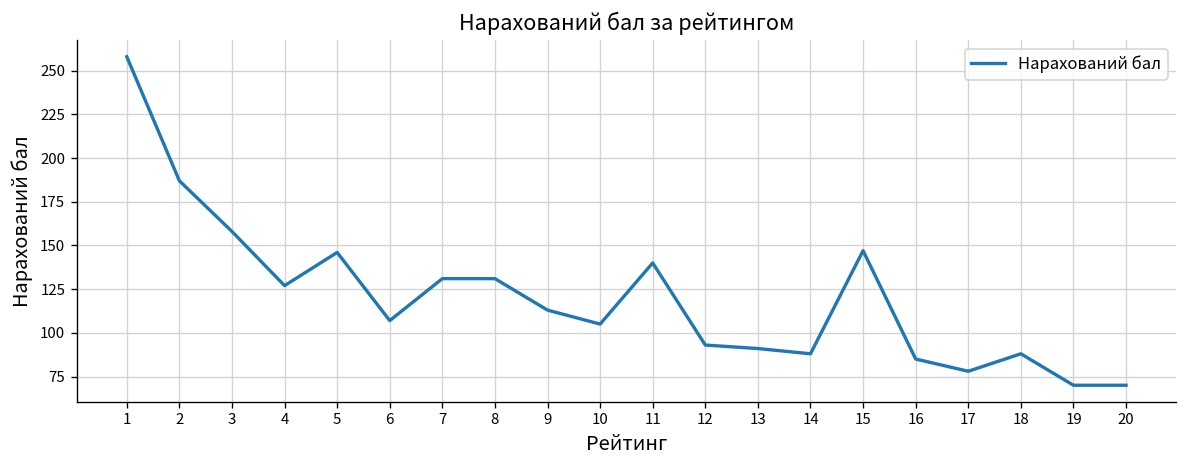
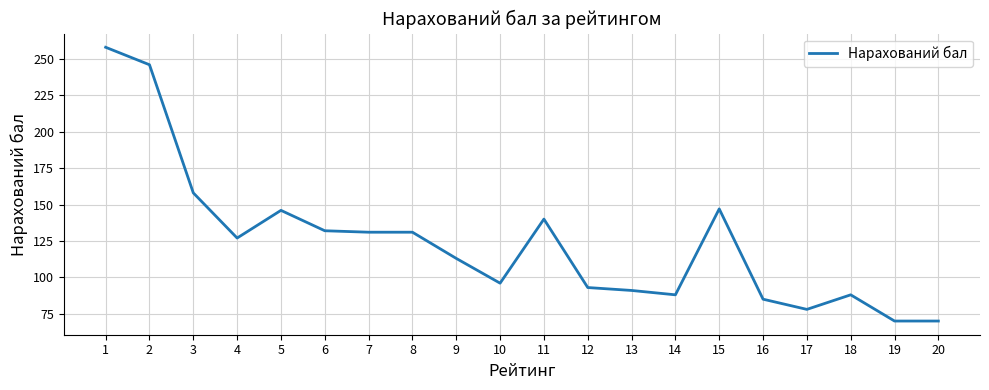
  {
    "1": 258,
-   "2": 187,
+   "2": 246,
    "3": 158,
    "4": 127,
    "5": 146,
-   "6": 107,
+   "6": 132,
    "7": 131,
    "8": 131,
    "9": 113,
-   "10": 105,
+   "10": 96,
    "11": 140,
    "12": 93,
    "13": 91,
    "14": 88,
    "15": 147,
    "16": 85,
    "17": 78,
    "18": 88,
    "19": 70,
    "20": 70
  }
